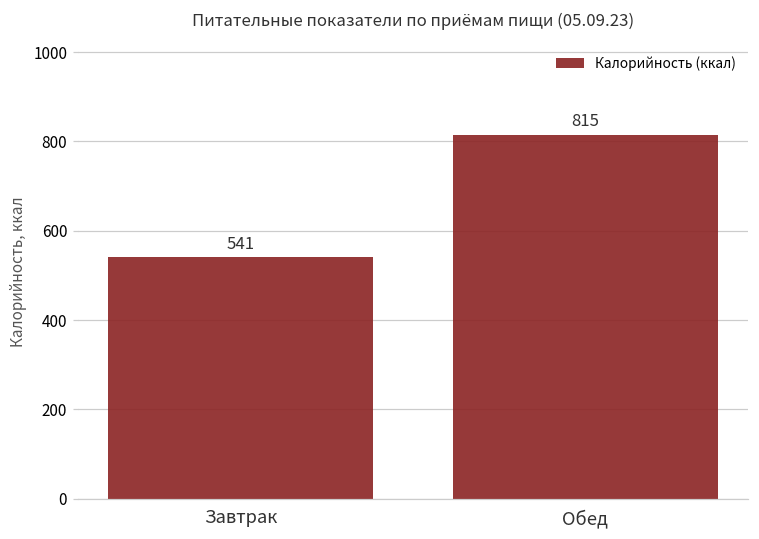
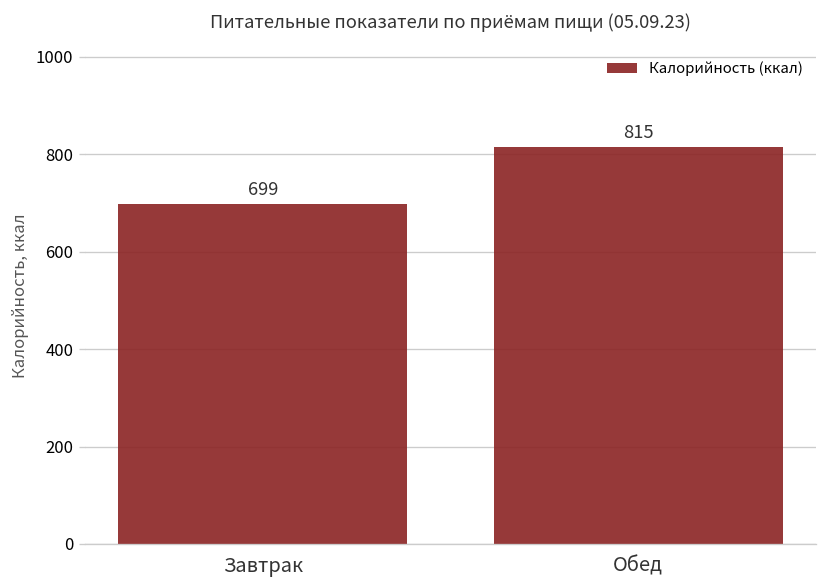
  {
-   "Завтрак": 541,
+   "Завтрак": 699,
    "Обед": 815
  }
